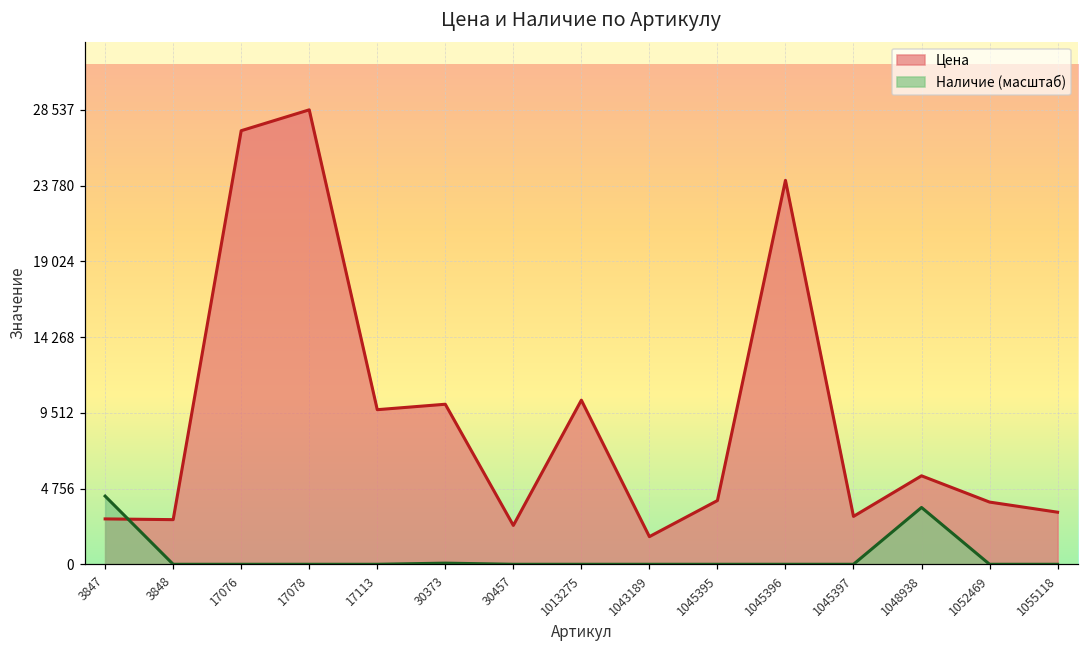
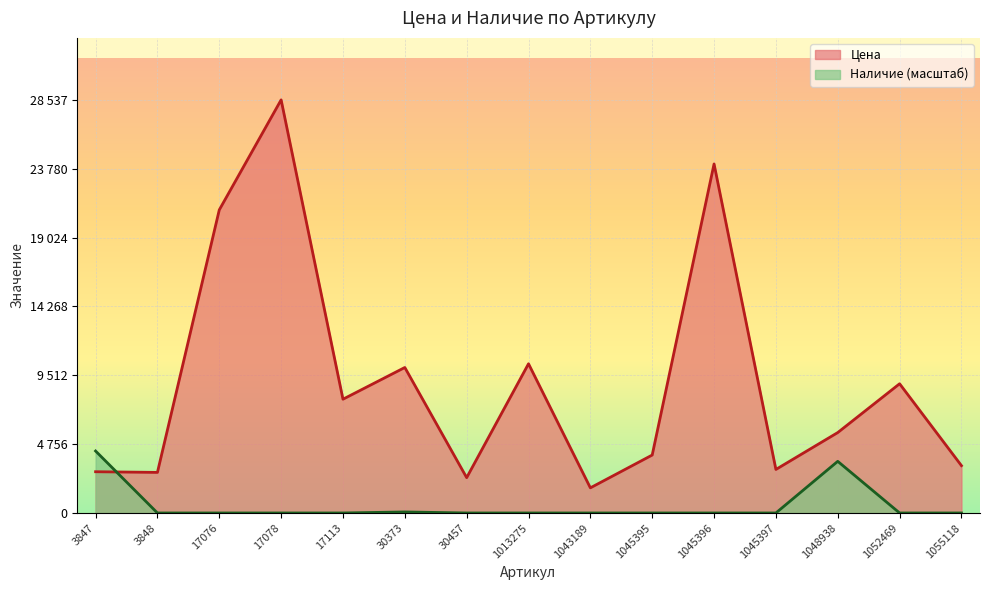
  {
    "Цена": {
      "3847": 2800,
      "3848": 2800,
-     "17076": 27200,
+     "17076": 20900,
      "17078": 28500,
-     "17113": 9700,
+     "17113": 7900,
      "30373": 10100,
      "30457": 2400,
      "1013275": 10300,
      "1043189": 1700,
      "1045395": 4000,
      "1045396": 24100,
      "1045397": 3000,
      "1048938": 5600,
-     "1052469": 3900,
+     "1052469": 8900,
      "1055118": 3300
    },
    "Наличие (масштаб)": {
      "3847": 4300,
      "3848": 0,
      "17076": 0,
      "17078": 0,
      "17113": 0,
      "30373": 100,
      "30457": 0,
      "1013275": 0,
      "1043189": 0,
      "1045395": 0,
      "1045396": 0,
      "1045397": 0,
      "1048938": 3600,
      "1052469": 0,
      "1055118": 0
    }
  }
